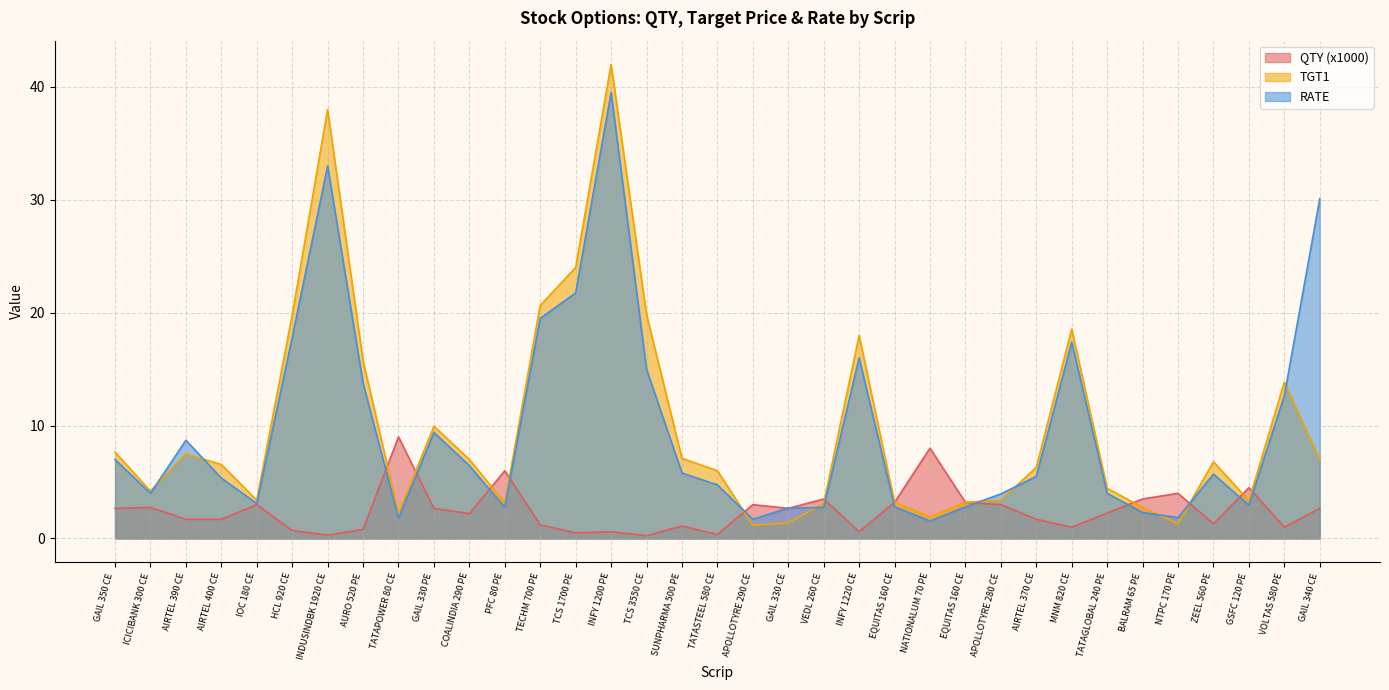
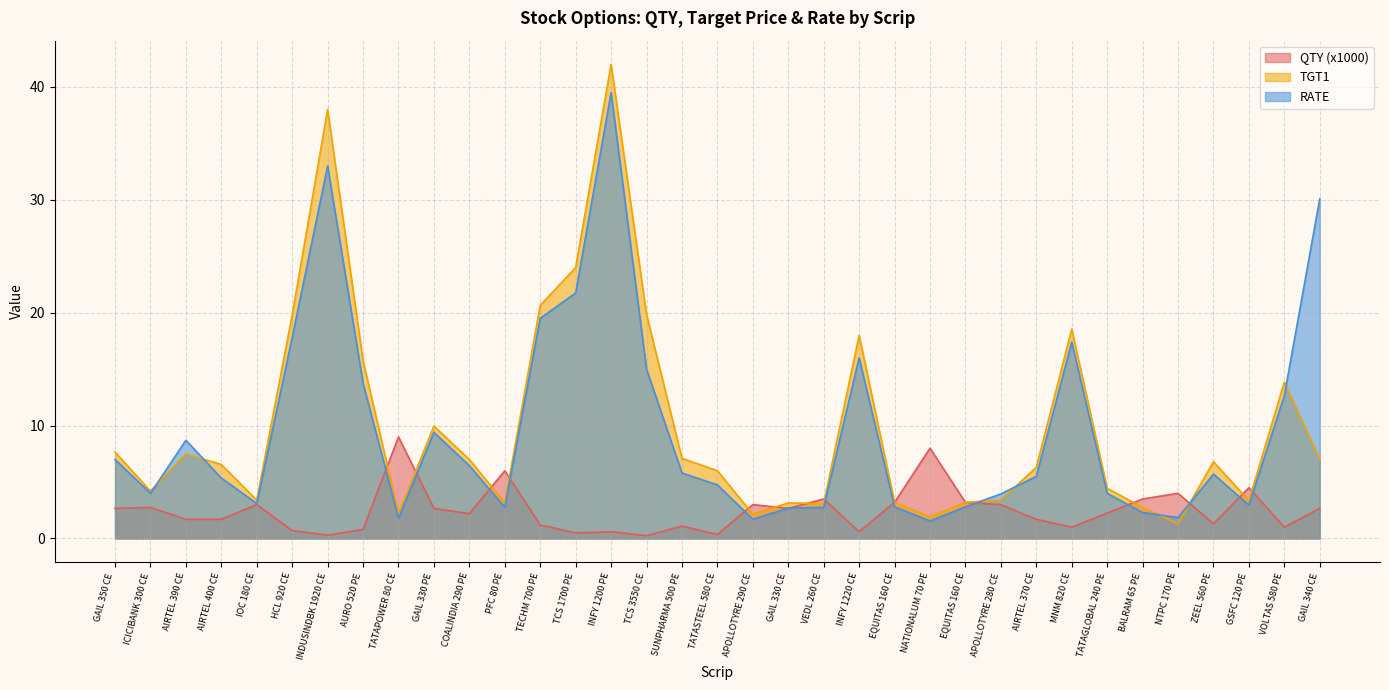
  {
    "QTY (x1000)": {
      "GAIL 350 CE": 2.7,
      "ICICIBANK 300 CE": 2.8,
      "AIRTEL 390 CE": 1.7,
      "AIRTEL 400 CE": 1.7,
      "HCL 920 CE": 0.7,
      "INDUSINDBK 1920 CE": 0.3,
      "AURO 520 PE": 0.8,
      "TATAPOWER 80 CE": 9.0,
      "GAIL 330 PE": 2.7,
      "COALINDIA 290 PE": 2.2,
      "PFC 80 PE": 6.0,
      "TECHM 700 PE": 1.2,
      "TCS 1700 PE": 0.5,
      "INFY 1200 PE": 0.6,
      "TCS 3550 CE": 0.3,
      "SUNPHARMA 500 PE": 1.1,
      "TATASTEEL 580 CE": 0.3,
      "APOLLOTYRE 290 CE": 3.0,
      "VEDL 260 CE": 3.5,
      "INFY 1220 CE": 0.6,
      "NATIONALUM 70 PE": 8.0,
      "APOLLOTYRE 280 CE": 3.0,
      "AIRTEL 370 CE": 1.7,
      "MNM 820 CE": 1.0,
      "TATAGLOBAL 240 PE": 2.3,
      "BALRAM 65 PE": 3.5,
      "NTPC 170 PE": 4.0,
      "ZEEL 560 PE": 1.3,
      "GSFC 120 PE": 4.5,
      "VOLTAS 580 PE": 1.0,
      "GAIL 340 CE": 2.7
    },
    "TGT1": {
      "GAIL 350 CE": 7.7,
      "AIRTEL 390 CE": 7.5,
      "AIRTEL 400 CE": 6.6,
      "IOC 180 CE": 3.4,
      "HCL 920 CE": 19.8,
      "INDUSINDBK 1920 CE": 38.0,
      "AURO 520 PE": 15.8,
      "TATAPOWER 80 CE": 2.2,
      "GAIL 330 PE": 10.0,
      "COALINDIA 290 PE": 7.0,
      "PFC 80 PE": 3.2,
      "TECHM 700 PE": 20.7,
      "TCS 1700 PE": 24.0,
      "INFY 1200 PE": 42.0,
      "TCS 3550 CE": 19.9,
      "SUNPHARMA 500 PE": 7.1,
      "TATASTEEL 580 CE": 6.0,
-     "APOLLOTYRE 290 CE": 1.2,
-     "GAIL 330 CE": 1.4,
+     "APOLLOTYRE 290 CE": 2.2,
+     "GAIL 330 CE": 3.2,
      "VEDL 260 CE": 3.1,
      "INFY 1220 CE": 18.0,
      "NATIONALUM 70 PE": 1.9,
      "APOLLOTYRE 280 CE": 3.4,
      "AIRTEL 370 CE": 6.3,
      "MNM 820 CE": 18.6,
      "TATAGLOBAL 240 PE": 4.5,
      "BALRAM 65 PE": 2.8,
      "NTPC 170 PE": 1.3,
      "ZEEL 560 PE": 6.8,
      "GSFC 120 PE": 3.4,
      "VOLTAS 580 PE": 13.9,
      "GAIL 340 CE": 7.0
    },
    "RATE": {
      "GAIL 350 CE": 7.0,
      "AIRTEL 390 CE": 8.7,
      "AIRTEL 400 CE": 5.4,
      "HCL 920 CE": 17.8,
      "INDUSINDBK 1920 CE": 33.0,
      "AURO 520 PE": 13.8,
      "TATAPOWER 80 CE": 1.8,
      "GAIL 330 PE": 9.4,
      "COALINDIA 290 PE": 6.5,
      "PFC 80 PE": 2.8,
      "TECHM 700 PE": 19.5,
      "TCS 1700 PE": 21.8,
      "INFY 1200 PE": 39.5,
      "TCS 3550 CE": 15.0,
      "SUNPHARMA 500 PE": 5.8,
      "TATASTEEL 580 CE": 4.8,
      "APOLLOTYRE 290 CE": 1.7,
      "VEDL 260 CE": 2.8,
      "INFY 1220 CE": 16.0,
      "NATIONALUM 70 PE": 1.6,
      "APOLLOTYRE 280 CE": 4.0,
      "AIRTEL 370 CE": 5.5,
      "MNM 820 CE": 17.4,
      "TATAGLOBAL 240 PE": 4.0,
      "BALRAM 65 PE": 2.3,
      "NTPC 170 PE": 1.9,
      "ZEEL 560 PE": 5.7,
      "GSFC 120 PE": 3.0,
      "VOLTAS 580 PE": 12.7,
      "GAIL 340 CE": 30.1
    }
  }
